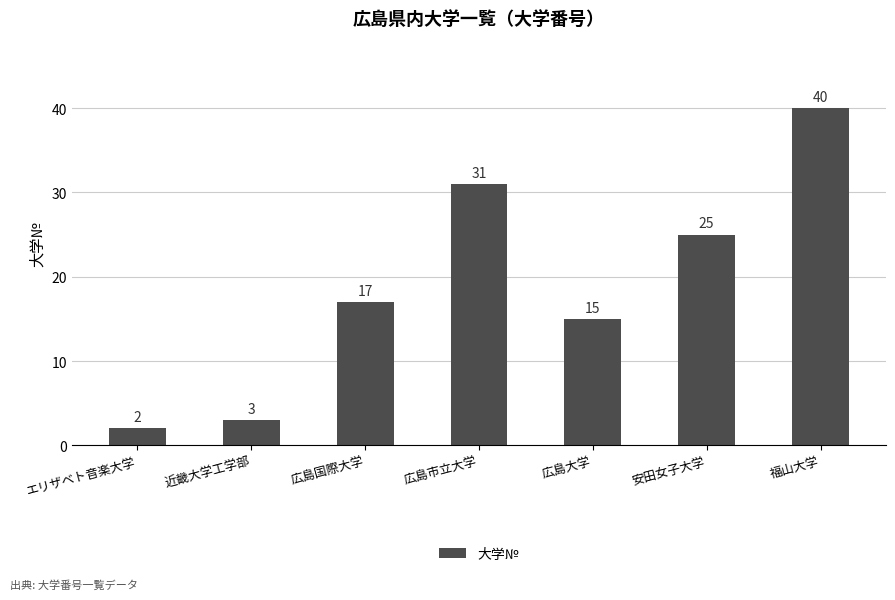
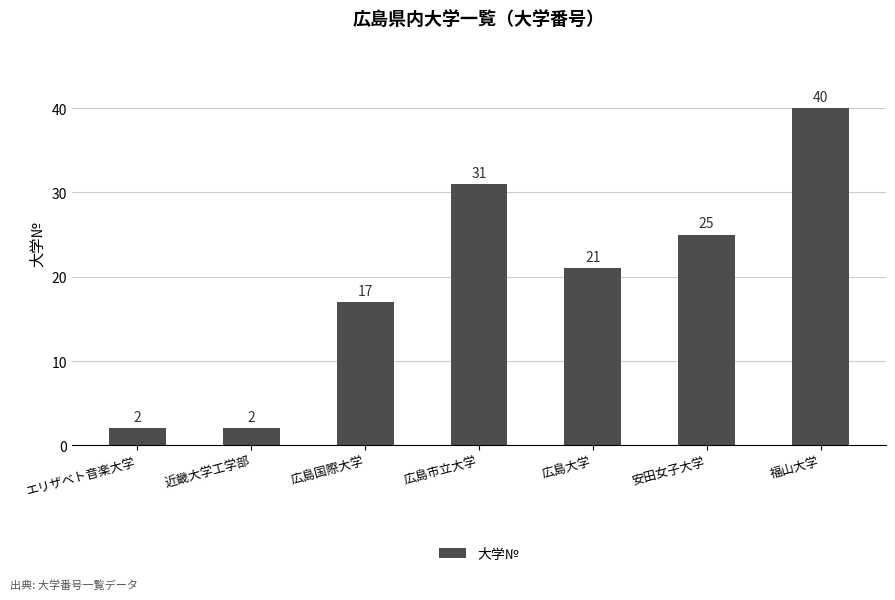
  {
    "エリザベト音楽大学": 2,
-   "近畿大学工学部": 3,
+   "近畿大学工学部": 2,
    "広島国際大学": 17,
    "広島市立大学": 31,
-   "広島大学": 15,
+   "広島大学": 21,
    "安田女子大学": 25,
    "福山大学": 40
  }
